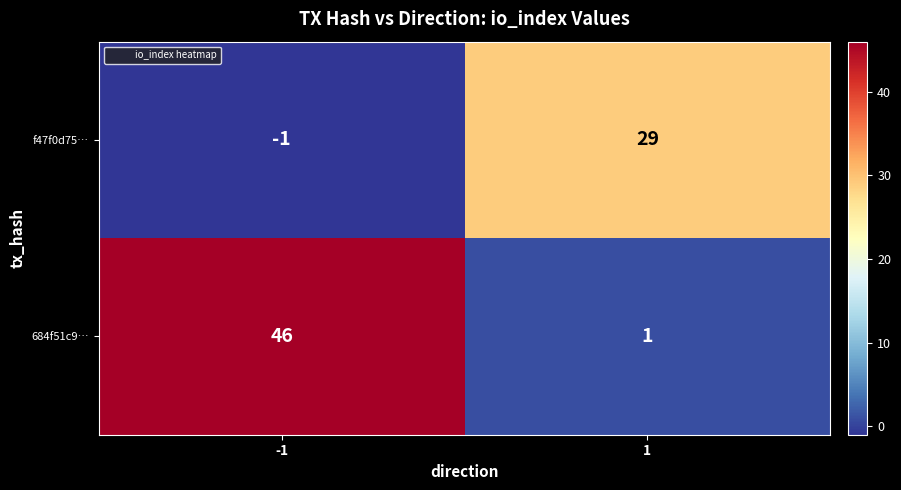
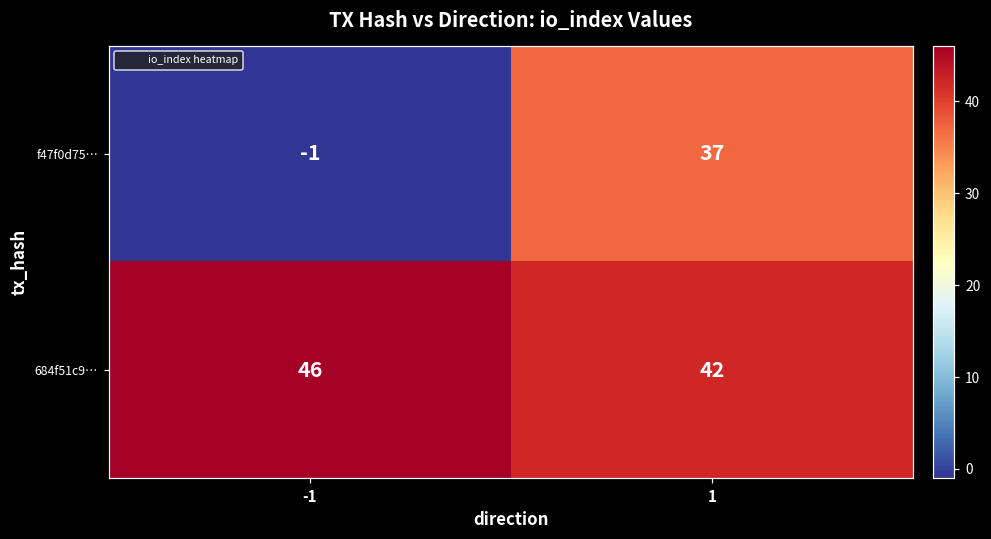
  {
    "f47f0d75…": {
      "-1": -1,
-     "1": 29
+     "1": 37
    },
    "684f51c9…": {
      "-1": 46,
-     "1": 1
+     "1": 42
    }
  }
